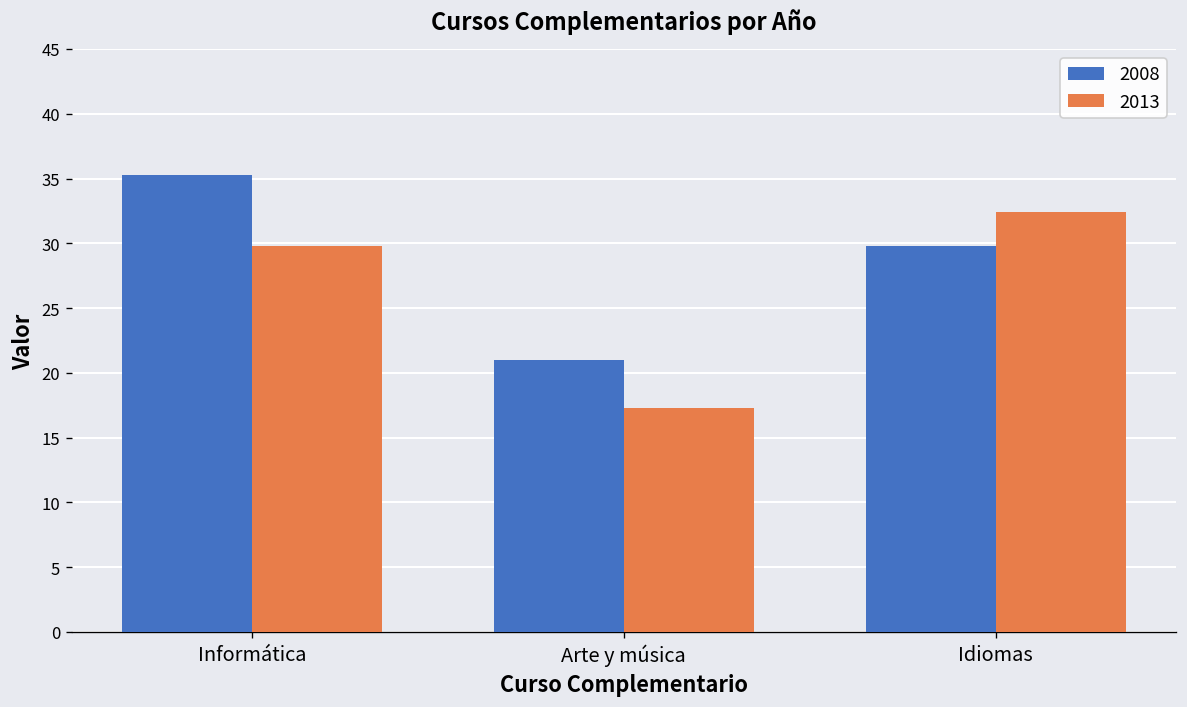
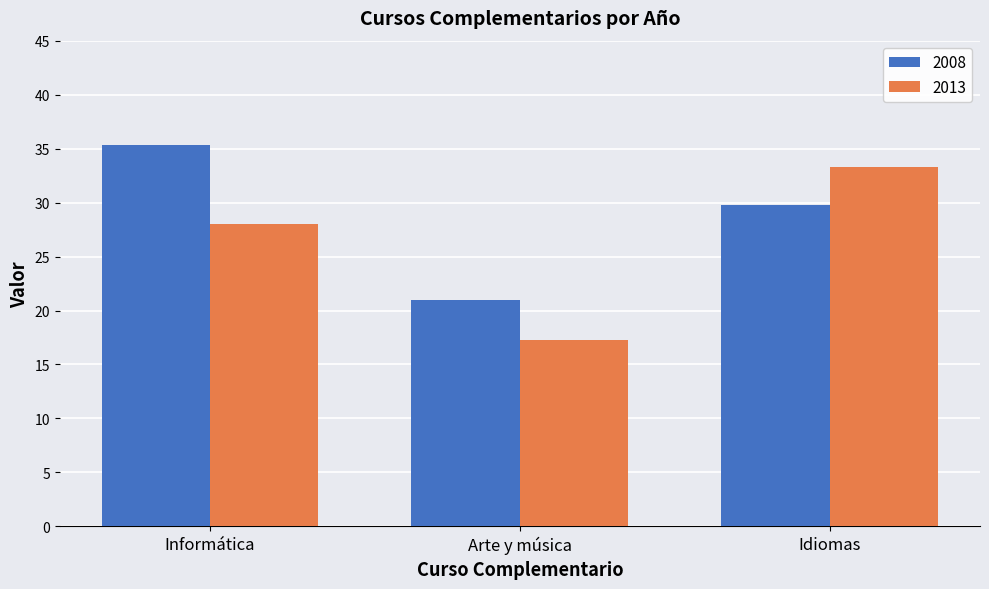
  {
    "2008": {
      "Informática": 35.3,
      "Arte y música": 21.0,
      "Idiomas": 29.8
    },
    "2013": {
-     "Informática": 29.8,
+     "Informática": 28.0,
      "Arte y música": 17.3,
-     "Idiomas": 32.4
+     "Idiomas": 33.3
    }
  }
